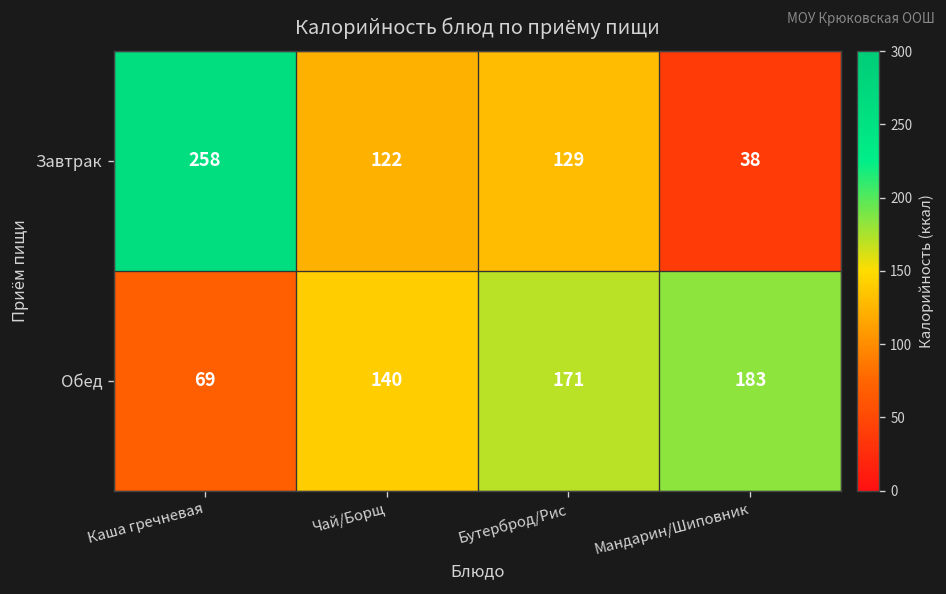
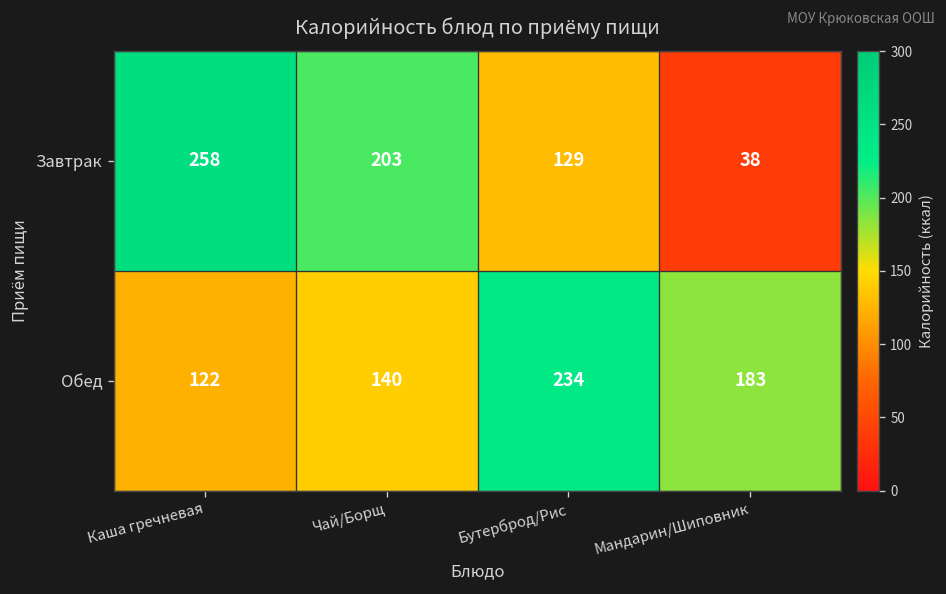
  {
    "Завтрак": {
      "Каша гречневая": 258,
-     "Чай/Борщ": 122,
+     "Чай/Борщ": 203,
      "Бутерброд/Рис": 129,
      "Мандарин/Шиповник": 38
    },
    "Обед": {
-     "Каша гречневая": 69,
+     "Каша гречневая": 122,
      "Чай/Борщ": 140,
-     "Бутерброд/Рис": 171,
+     "Бутерброд/Рис": 234,
      "Мандарин/Шиповник": 183
    }
  }
